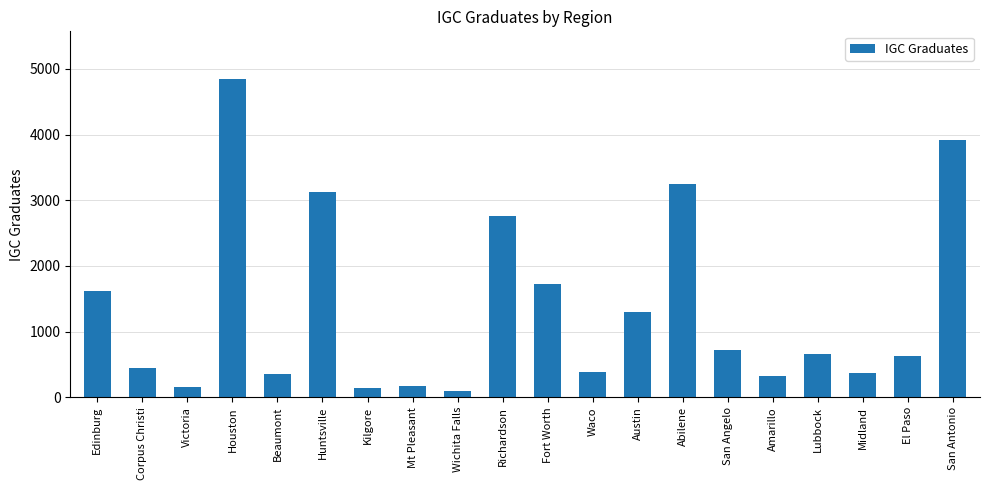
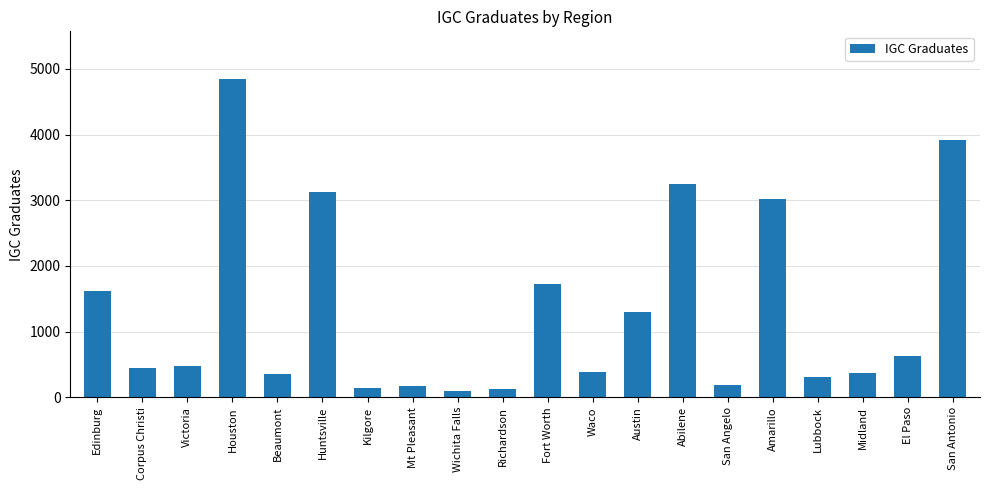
  {
    "Edinburg": 1600,
    "Corpus Christi": 400,
-   "Victoria": 200,
+   "Victoria": 500,
    "Houston": 4800,
    "Beaumont": 400,
    "Huntsville": 3100,
    "Kilgore": 100,
    "Mt Pleasant": 200,
    "Wichita Falls": 100,
-   "Richardson": 2800,
+   "Richardson": 100,
    "Fort Worth": 1700,
    "Waco": 400,
    "Austin": 1300,
    "Abilene": 3200,
-   "San Angelo": 700,
-   "Amarillo": 300,
-   "Lubbock": 700,
+   "San Angelo": 200,
+   "Amarillo": 3000,
+   "Lubbock": 300,
    "Midland": 400,
    "El Paso": 600,
    "San Antonio": 3900
  }
